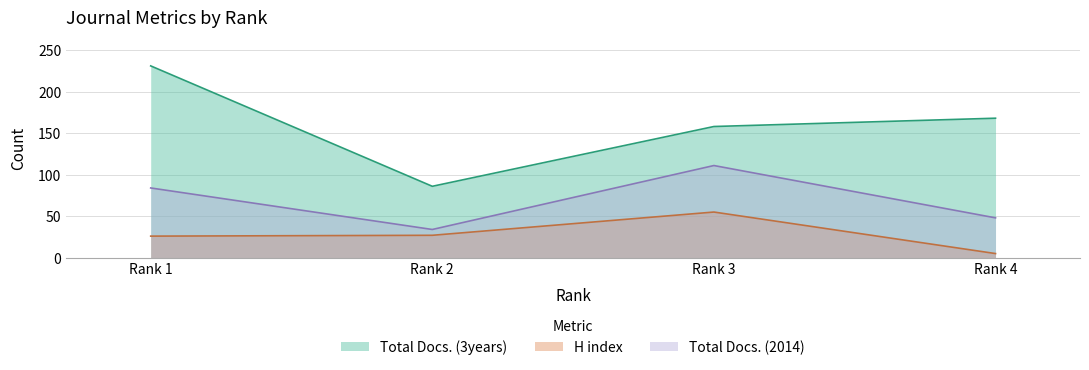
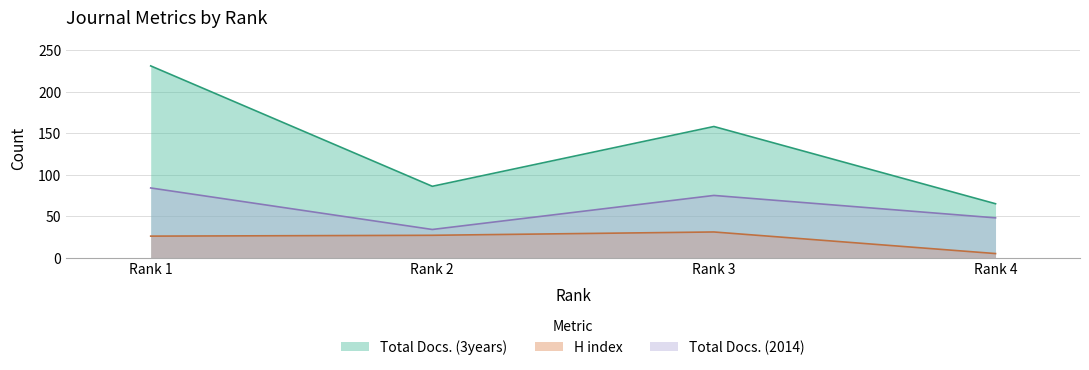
  {
    "Total Docs. (3years)": {
      "Rank 1": 230,
      "Rank 2": 90,
      "Rank 3": 160,
-     "Rank 4": 170
+     "Rank 4": 70
    },
    "H index": {
      "Rank 1": 30,
      "Rank 2": 30,
-     "Rank 3": 60,
+     "Rank 3": 30,
      "Rank 4": 10
    },
    "Total Docs. (2014)": {
      "Rank 1": 80,
      "Rank 2": 30,
-     "Rank 3": 110,
+     "Rank 3": 80,
      "Rank 4": 50
    }
  }
